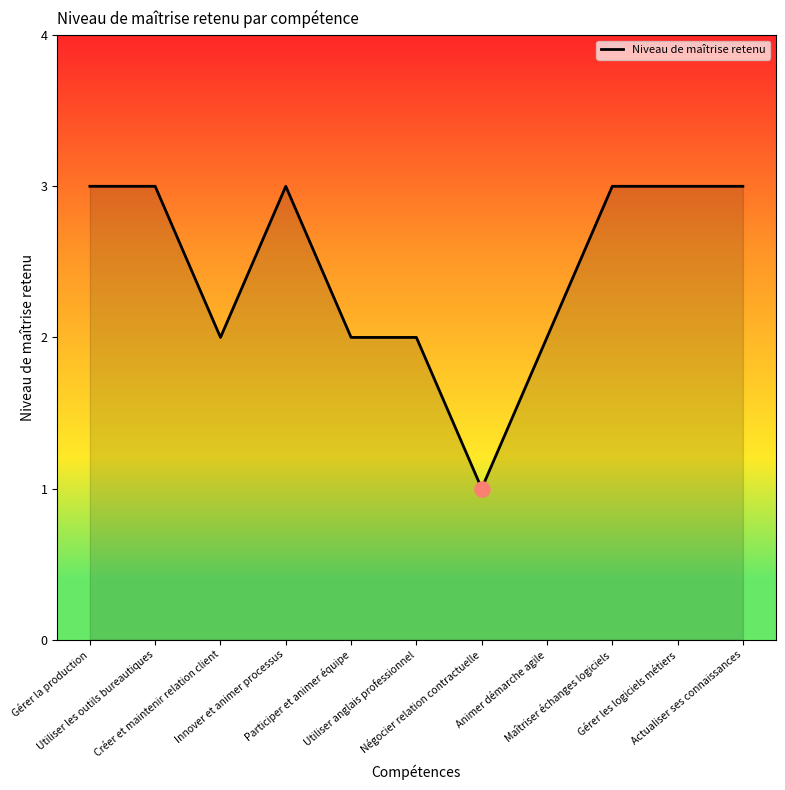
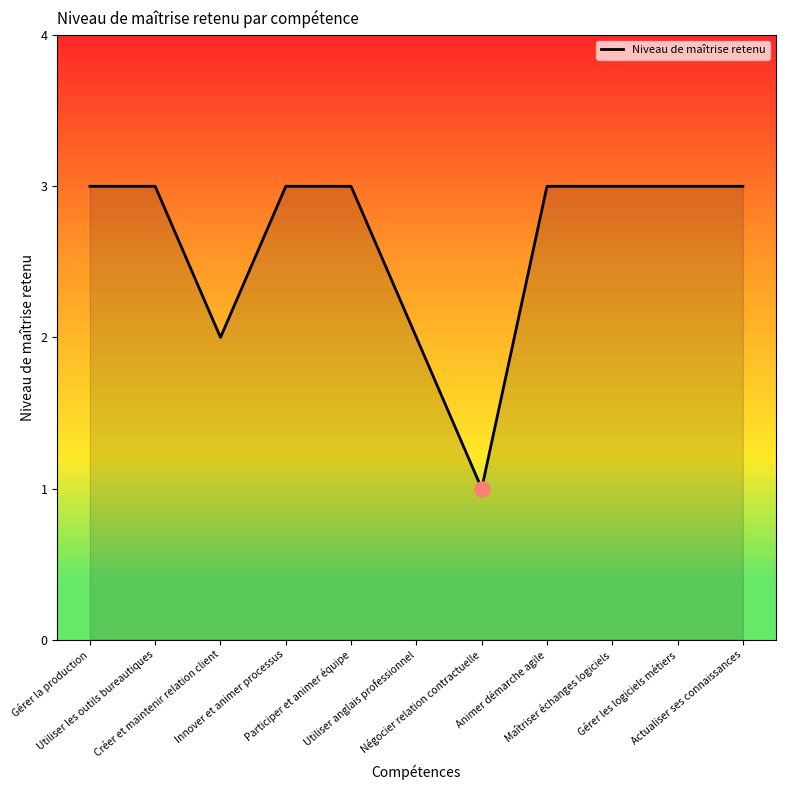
  {
    "Niveau de maîtrise retenu": {
      "Gérer la production": 3,
      "Utiliser les outils bureautiques": 3,
      "Créer et maintenir relation client": 2,
      "Innover et animer processus": 3,
-     "Participer et animer équipe": 2,
+     "Participer et animer équipe": 3,
      "Utiliser anglais professionnel": 2,
-     "Animer démarche agile": 2,
+     "Animer démarche agile": 3,
      "Maîtriser échanges logiciels": 3,
      "Gérer les logiciels métiers": 3,
      "Actualiser ses connaissances": 3
    }
  }
